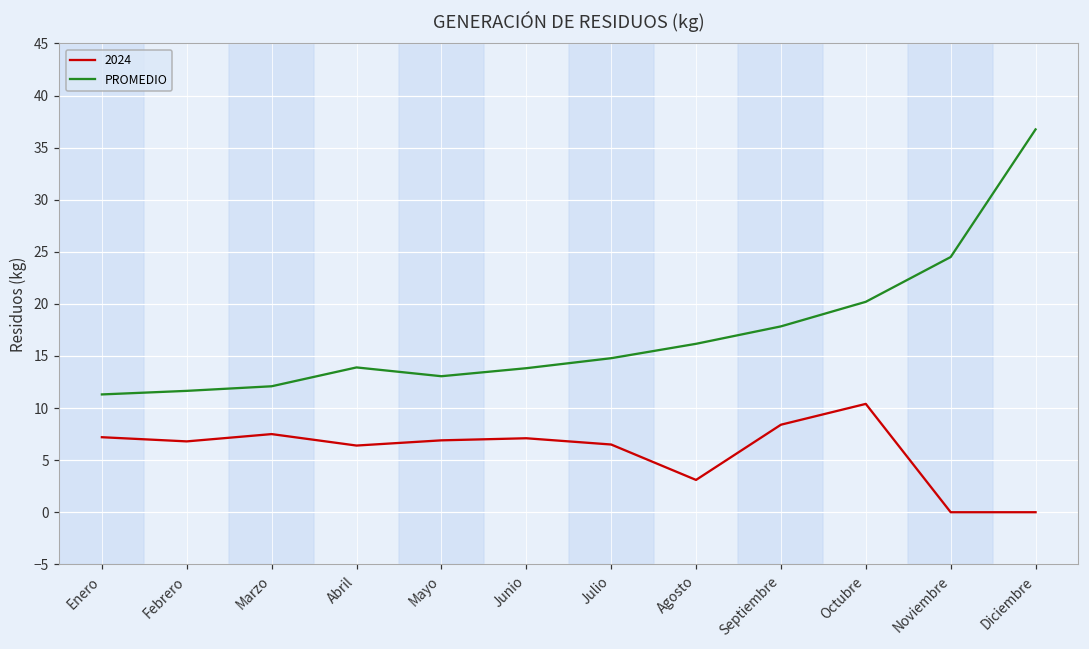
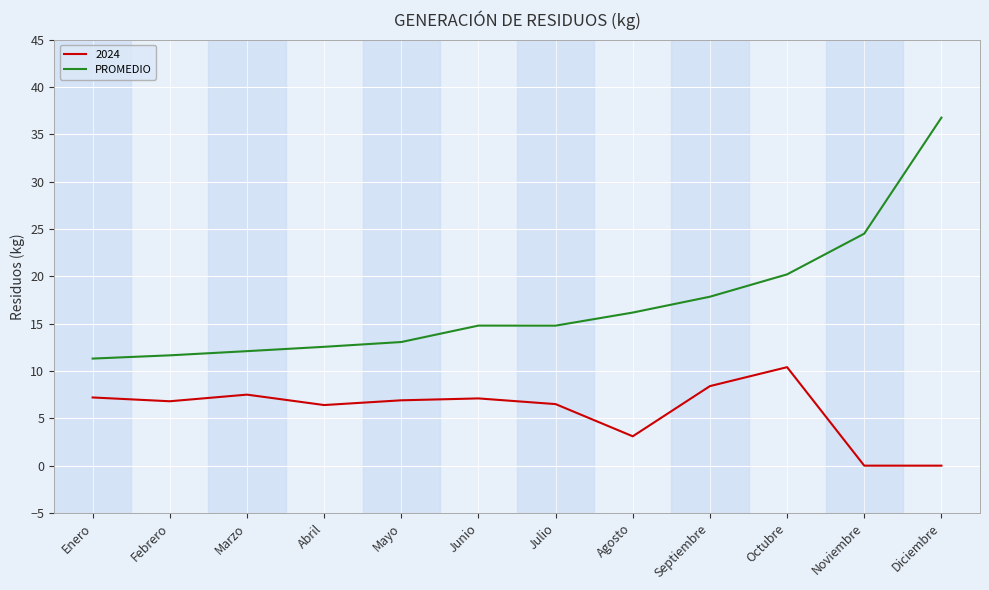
  {
    "2024": {
      "Enero": 7,
      "Febrero": 7,
      "Marzo": 8,
      "Abril": 6,
      "Mayo": 7,
      "Junio": 7,
      "Julio": 7,
      "Agosto": 3,
      "Septiembre": 8,
      "Octubre": 10,
      "Noviembre": 0,
      "Diciembre": 0
    },
    "PROMEDIO": {
      "Enero": 11,
      "Febrero": 12,
      "Marzo": 12,
-     "Abril": 14,
+     "Abril": 13,
      "Mayo": 13,
-     "Junio": 14,
+     "Junio": 15,
      "Julio": 15,
      "Agosto": 16,
      "Septiembre": 18,
      "Octubre": 20,
      "Noviembre": 25,
      "Diciembre": 37
    }
  }
